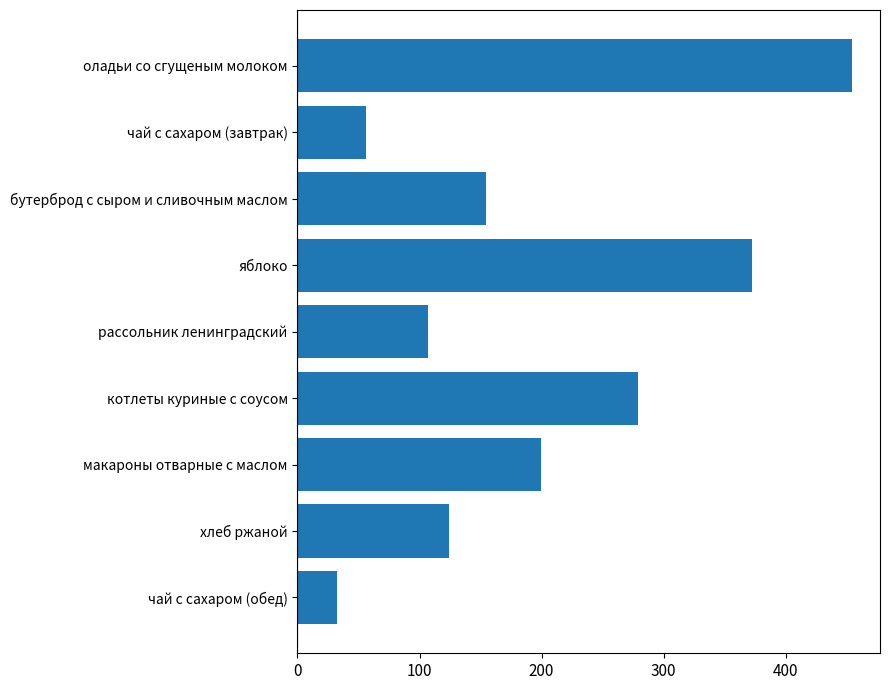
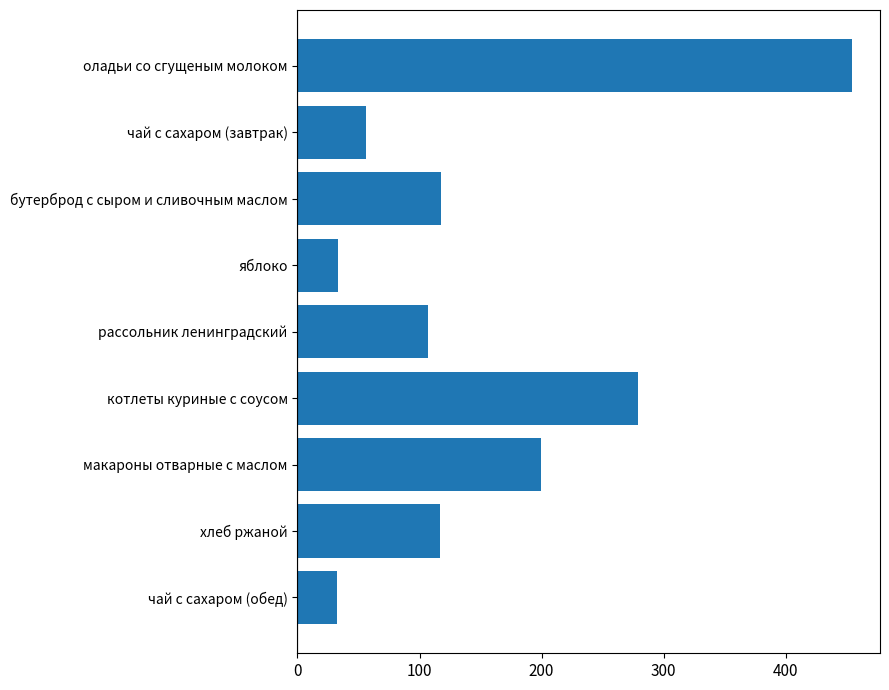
  {
    "оладьи со сгущеным молоком": 454,
    "чай с сахаром (завтрак)": 56,
-   "бутерброд с сыром и сливочным маслом": 155,
-   "яблоко": 373,
+   "бутерброд с сыром и сливочным маслом": 117,
+   "яблоко": 33,
    "рассольник ленинградский": 107,
    "котлеты куриные с соусом": 279,
    "макароны отварные с маслом": 199,
-   "хлеб ржаной": 124,
+   "хлеб ржаной": 117,
    "чай с сахаром (обед)": 32
  }
